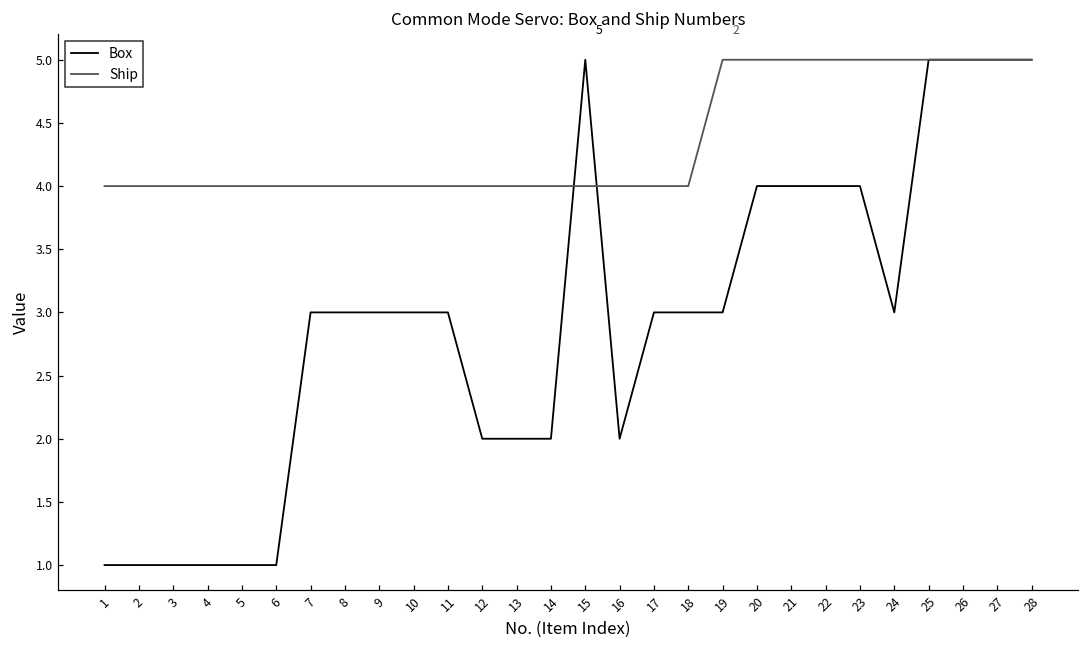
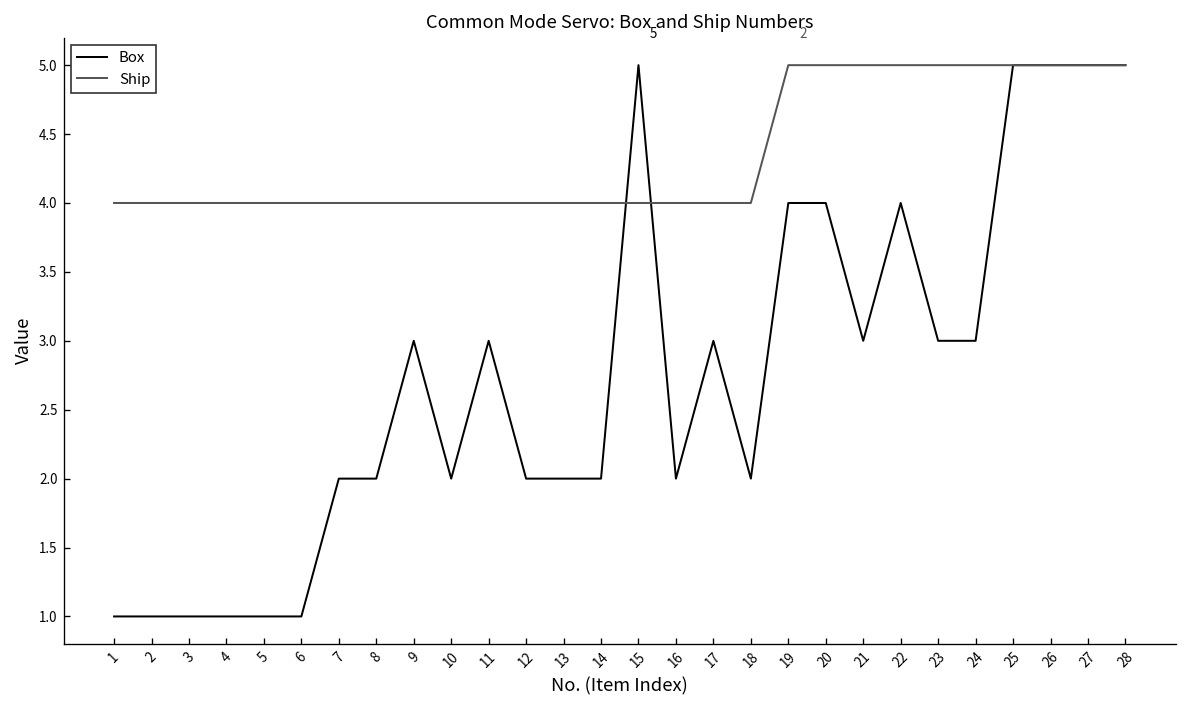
  {
    "Box": {
      "1": 1,
      "2": 1,
      "3": 1,
      "4": 1,
      "5": 1,
      "6": 1,
-     "7": 3,
-     "8": 3,
+     "7": 2,
+     "8": 2,
      "9": 3,
-     "10": 3,
+     "10": 2,
      "11": 3,
      "12": 2,
      "13": 2,
      "14": 2,
      "16": 2,
      "17": 3,
-     "18": 3,
-     "19": 3,
+     "18": 2,
+     "19": 4,
      "20": 4,
-     "21": 4,
+     "21": 3,
      "22": 4,
-     "23": 4,
+     "23": 3,
      "24": 3
    },
    "Ship": {
      "1": 4,
      "2": 4,
      "3": 4,
      "4": 4,
      "5": 4,
      "6": 4,
      "7": 4,
      "8": 4,
      "9": 4,
      "10": 4,
      "11": 4,
      "12": 4,
      "13": 4,
      "14": 4,
      "15": 4,
      "16": 4,
      "17": 4,
      "18": 4,
      "20": 5,
      "21": 5,
      "22": 5,
      "23": 5,
      "24": 5
    }
  }
